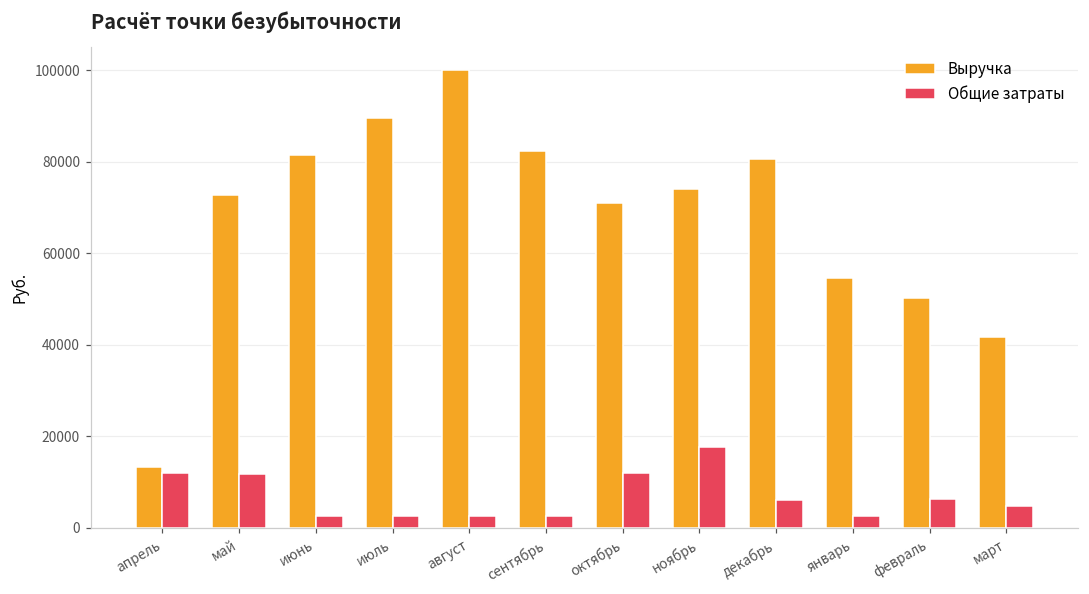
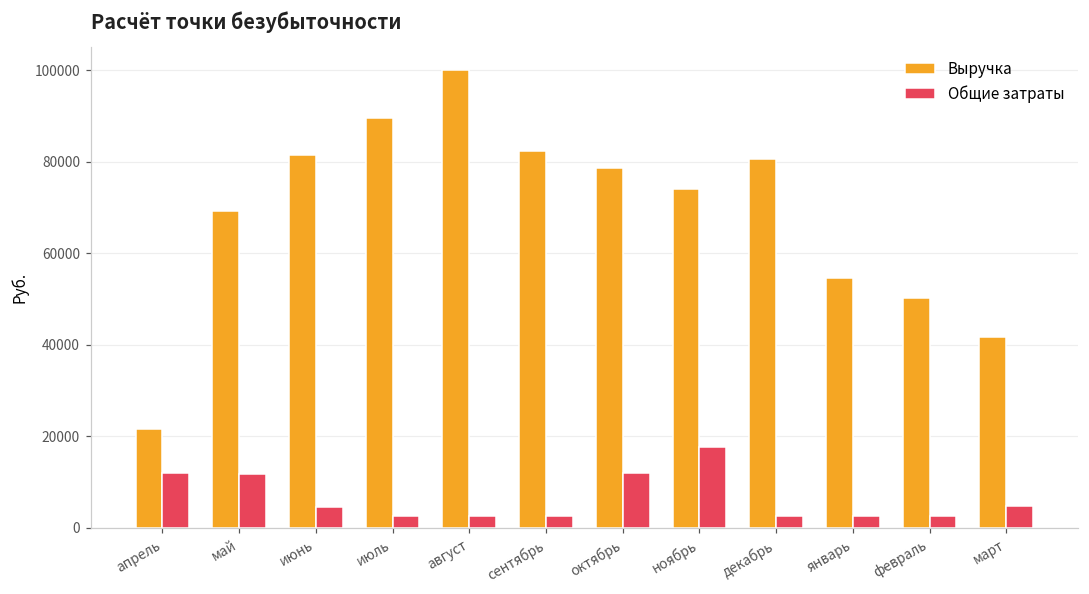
  {
    "Выручка": {
-     "апрель": 13000,
-     "май": 73000,
+     "апрель": 22000,
+     "май": 69000,
      "июнь": 82000,
      "июль": 90000,
      "август": 100000,
      "сентябрь": 82000,
-     "октябрь": 71000,
+     "октябрь": 79000,
      "ноябрь": 74000,
      "декабрь": 81000,
      "январь": 55000,
      "февраль": 50000,
      "март": 42000
    },
    "Общие затраты": {
      "апрель": 12000,
      "май": 12000,
-     "июнь": 3000,
+     "июнь": 4000,
      "июль": 3000,
      "август": 3000,
      "сентябрь": 3000,
      "октябрь": 12000,
      "ноябрь": 18000,
-     "декабрь": 6000,
+     "декабрь": 3000,
      "январь": 3000,
-     "февраль": 6000,
+     "февраль": 3000,
      "март": 5000
    }
  }
